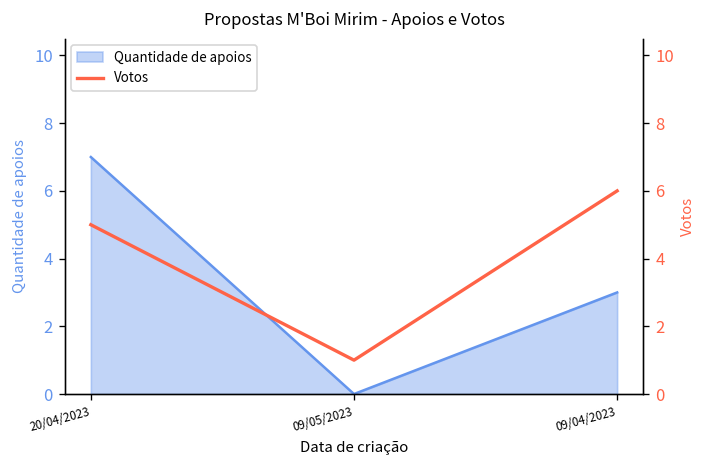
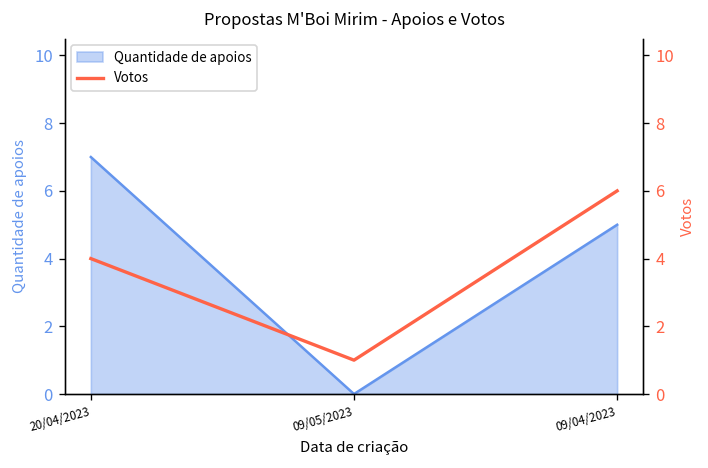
  {
    "Quantidade de apoios": {
      "20/04/2023": 7,
      "09/05/2023": 0,
-     "09/04/2023": 3
+     "09/04/2023": 5
    },
    "Votos": {
-     "20/04/2023": 5,
+     "20/04/2023": 4,
      "09/05/2023": 1,
      "09/04/2023": 6
    }
  }
